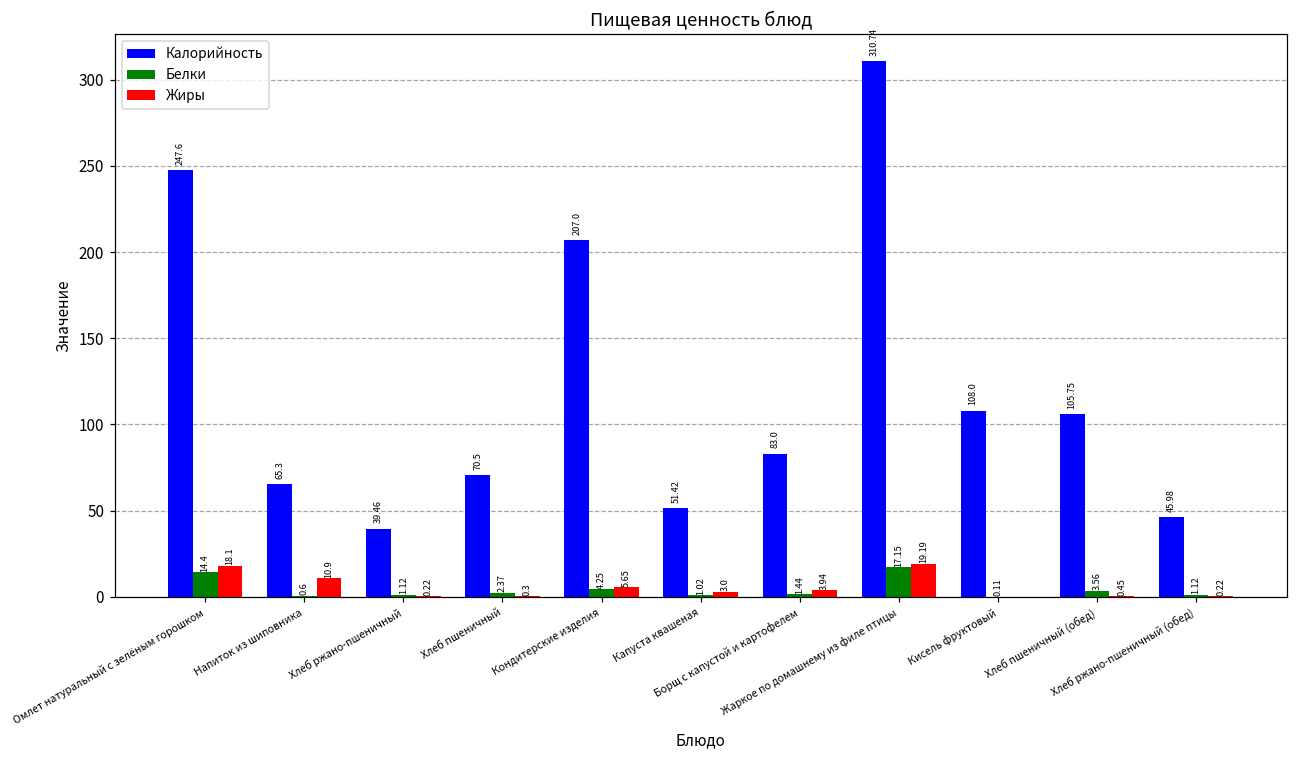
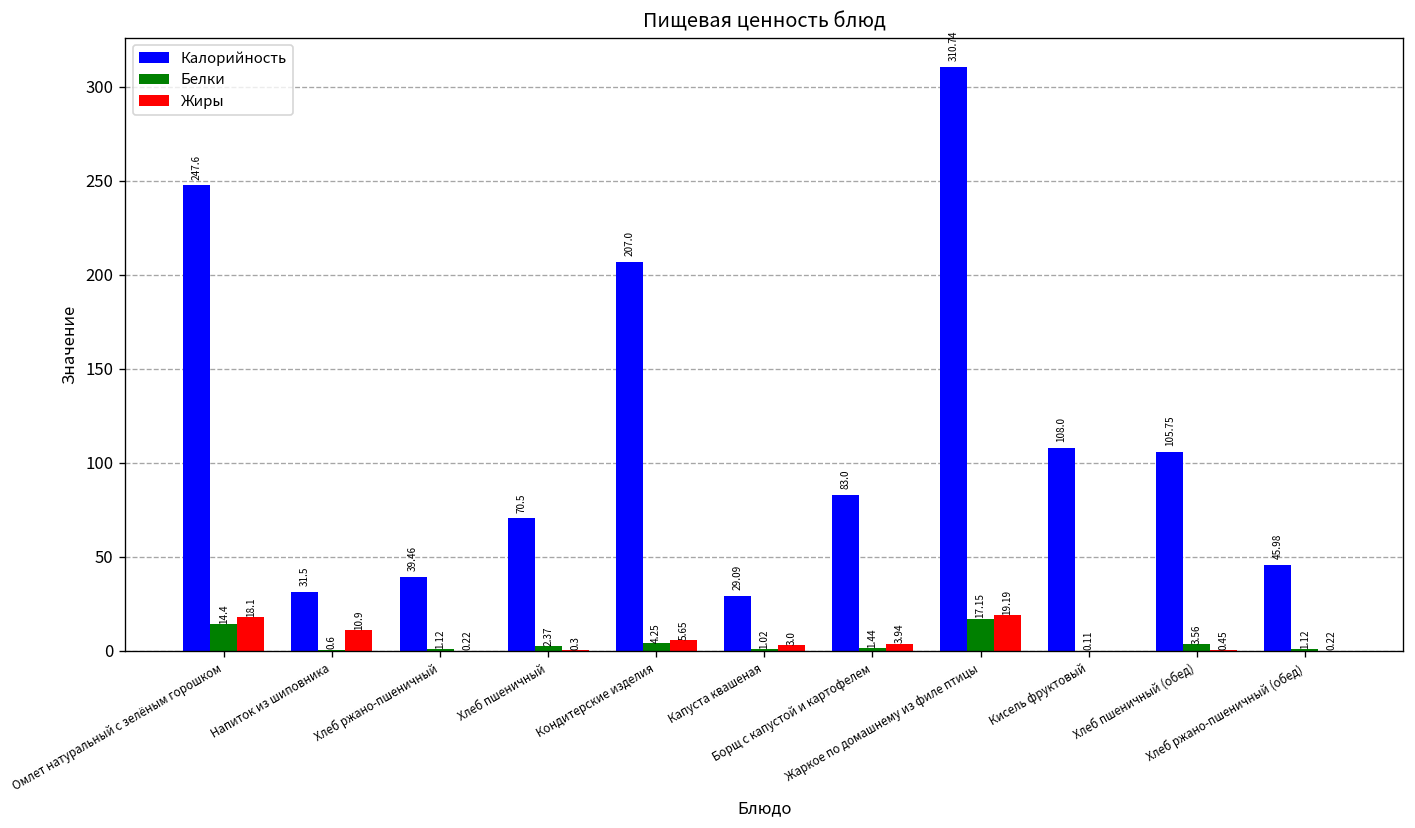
  {
    "Калорийность": {
      "Омлет натуральный с зелёным горошком": 247.6,
-     "Напиток из шиповника": 65.3,
+     "Напиток из шиповника": 31.5,
      "Хлеб ржано-пшеничный": 39.46,
      "Хлеб пшеничный": 70.5,
      "Кондитерские изделия": 207.0,
-     "Капуста квашеная": 51.42,
+     "Капуста квашеная": 29.09,
      "Борщ с капустой и картофелем": 83.0,
      "Жаркое по домашнему из филе птицы": 310.74,
      "Кисель фруктовый": 108.0,
      "Хлеб пшеничный (обед)": 105.75,
      "Хлеб ржано-пшеничный (обед)": 45.98
    },
    "Белки": {
      "Омлет натуральный с зелёным горошком": 14.4,
      "Напиток из шиповника": 0.6,
      "Хлеб ржано-пшеничный": 1.12,
      "Хлеб пшеничный": 2.37,
      "Кондитерские изделия": 4.25,
      "Капуста квашеная": 1.02,
      "Борщ с капустой и картофелем": 1.44,
      "Жаркое по домашнему из филе птицы": 17.15,
      "Кисель фруктовый": 0.11,
      "Хлеб пшеничный (обед)": 3.56,
      "Хлеб ржано-пшеничный (обед)": 1.12
    },
    "Жиры": {
      "Омлет натуральный с зелёным горошком": 18.1,
      "Напиток из шиповника": 10.9,
      "Хлеб ржано-пшеничный": 0.22,
      "Хлеб пшеничный": 0.3,
      "Кондитерские изделия": 5.65,
      "Капуста квашеная": 3.0,
      "Борщ с капустой и картофелем": 3.94,
      "Жаркое по домашнему из филе птицы": 19.19,
      "Хлеб пшеничный (обед)": 0.45,
      "Хлеб ржано-пшеничный (обед)": 0.22
    }
  }
